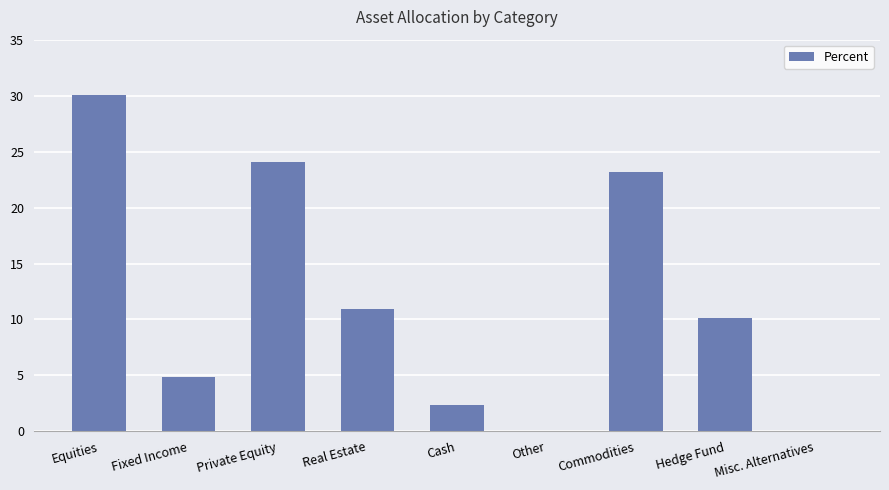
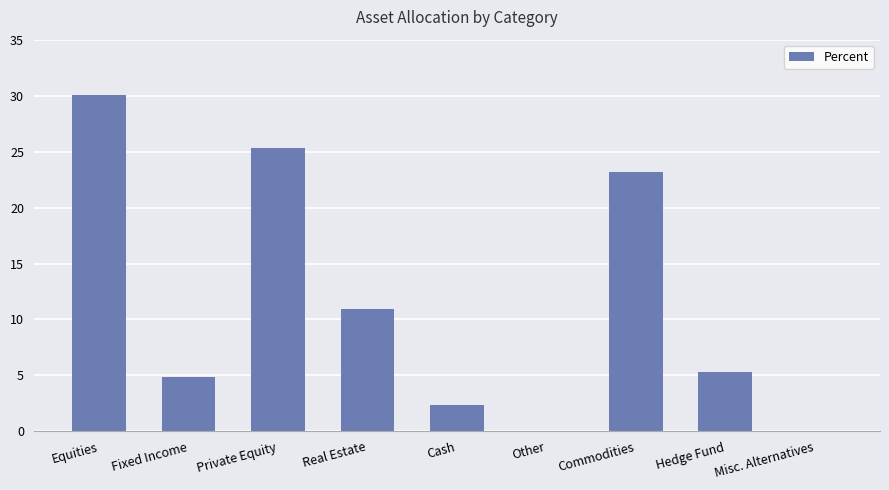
  {
    "Equities": 30.1,
    "Fixed Income": 4.9,
-   "Private Equity": 24.1,
+   "Private Equity": 25.3,
    "Real Estate": 10.9,
    "Cash": 2.4,
    "Other": 0.0,
    "Commodities": 23.2,
-   "Hedge Fund": 10.1,
+   "Hedge Fund": 5.3,
    "Misc. Alternatives": 0.0
  }
